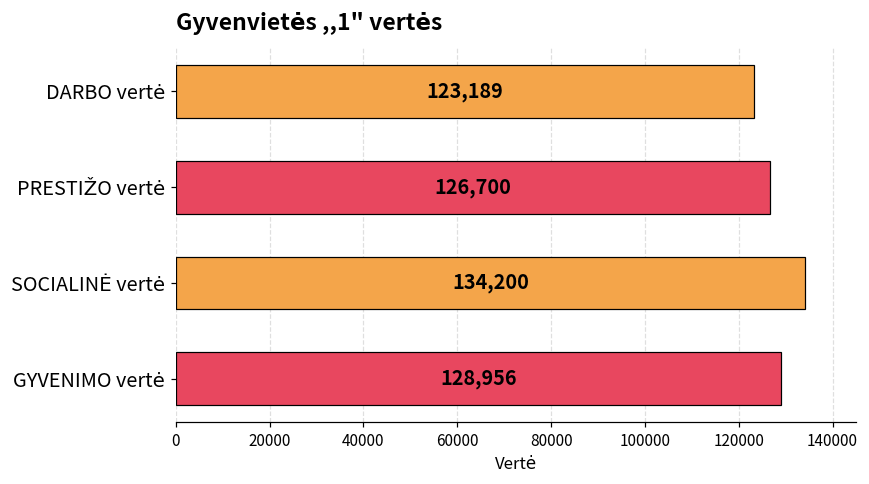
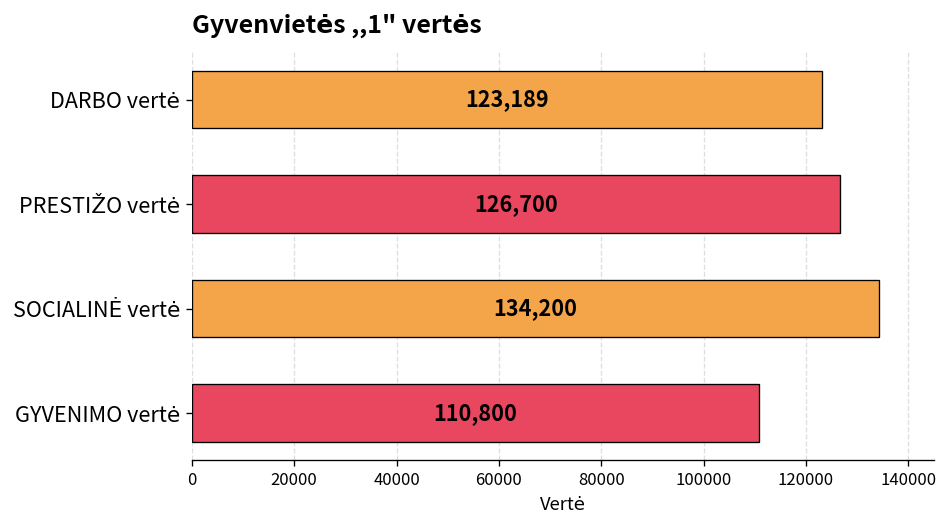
  {
    "DARBO vertė": "123,189",
    "PRESTIŽO vertė": "126,700",
    "SOCIALINĖ vertė": "134,200",
-   "GYVENIMO vertė": "128,956"
+   "GYVENIMO vertė": "110,800"
  }
